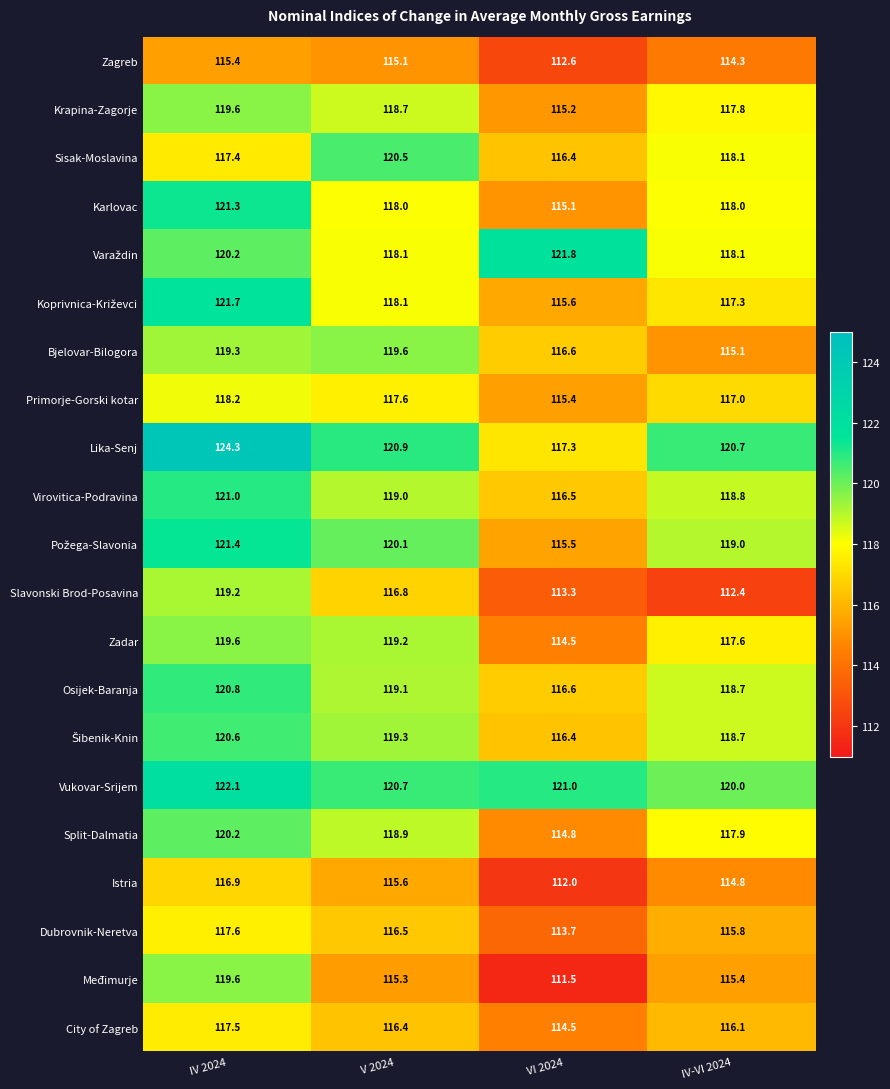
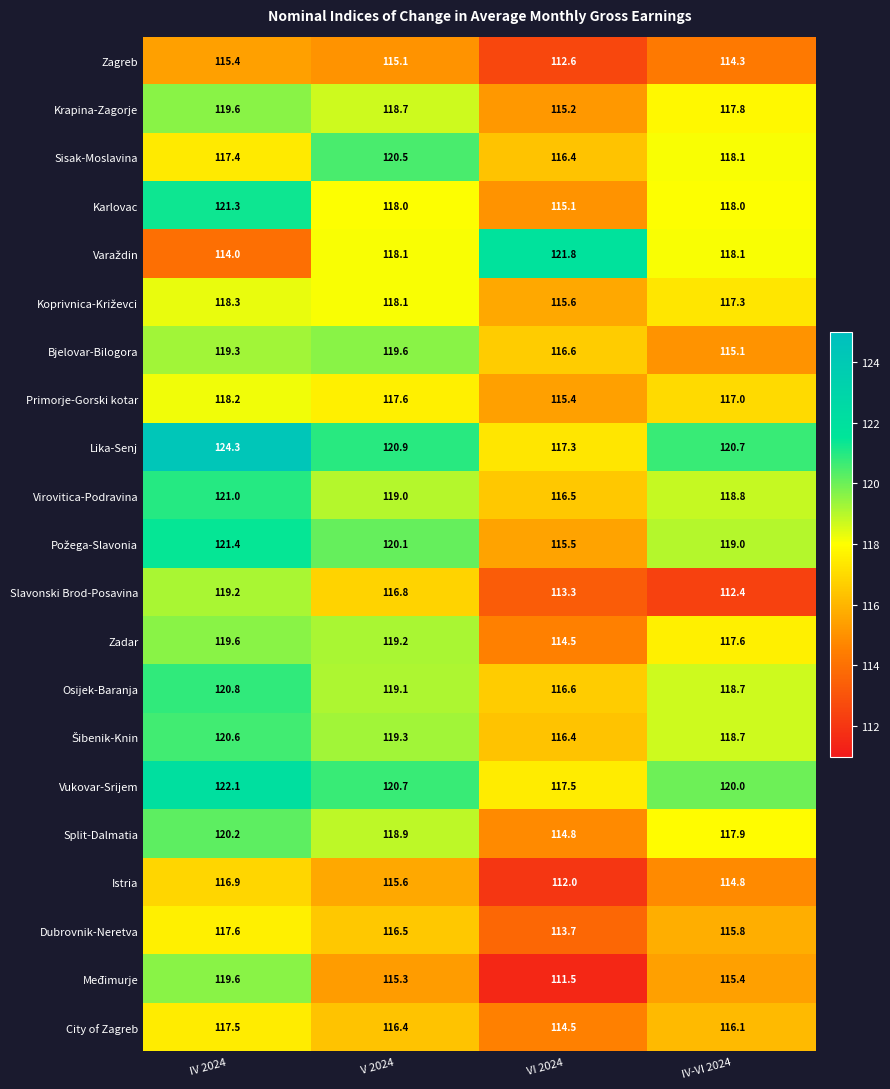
  {
    "Zagreb": {
      "IV 2024": 115.4,
      "V 2024": 115.1,
      "VI 2024": 112.6,
      "IV-VI 2024": 114.3
    },
    "Krapina-Zagorje": {
      "IV 2024": 119.6,
      "V 2024": 118.7,
      "VI 2024": 115.2,
      "IV-VI 2024": 117.8
    },
    "Sisak-Moslavina": {
      "IV 2024": 117.4,
      "V 2024": 120.5,
      "VI 2024": 116.4,
      "IV-VI 2024": 118.1
    },
    "Karlovac": {
      "IV 2024": 121.3,
      "V 2024": 118.0,
      "VI 2024": 115.1,
      "IV-VI 2024": 118.0
    },
    "Varaždin": {
-     "IV 2024": 120.2,
+     "IV 2024": 114.0,
      "V 2024": 118.1,
      "VI 2024": 121.8,
      "IV-VI 2024": 118.1
    },
    "Koprivnica-Križevci": {
-     "IV 2024": 121.7,
+     "IV 2024": 118.3,
      "V 2024": 118.1,
      "VI 2024": 115.6,
      "IV-VI 2024": 117.3
    },
    "Bjelovar-Bilogora": {
      "IV 2024": 119.3,
      "V 2024": 119.6,
      "VI 2024": 116.6,
      "IV-VI 2024": 115.1
    },
    "Primorje-Gorski kotar": {
      "IV 2024": 118.2,
      "V 2024": 117.6,
      "VI 2024": 115.4,
      "IV-VI 2024": 117.0
    },
    "Lika-Senj": {
      "IV 2024": 124.3,
      "V 2024": 120.9,
      "VI 2024": 117.3,
      "IV-VI 2024": 120.7
    },
    "Virovitica-Podravina": {
      "IV 2024": 121.0,
      "V 2024": 119.0,
      "VI 2024": 116.5,
      "IV-VI 2024": 118.8
    },
    "Požega-Slavonia": {
      "IV 2024": 121.4,
      "V 2024": 120.1,
      "VI 2024": 115.5,
      "IV-VI 2024": 119.0
    },
    "Slavonski Brod-Posavina": {
      "IV 2024": 119.2,
      "V 2024": 116.8,
      "VI 2024": 113.3,
      "IV-VI 2024": 112.4
    },
    "Zadar": {
      "IV 2024": 119.6,
      "V 2024": 119.2,
      "VI 2024": 114.5,
      "IV-VI 2024": 117.6
    },
    "Osijek-Baranja": {
      "IV 2024": 120.8,
      "V 2024": 119.1,
      "VI 2024": 116.6,
      "IV-VI 2024": 118.7
    },
    "Šibenik-Knin": {
      "IV 2024": 120.6,
      "V 2024": 119.3,
      "VI 2024": 116.4,
      "IV-VI 2024": 118.7
    },
    "Vukovar-Srijem": {
      "IV 2024": 122.1,
      "V 2024": 120.7,
-     "VI 2024": 121.0,
+     "VI 2024": 117.5,
      "IV-VI 2024": 120.0
    },
    "Split-Dalmatia": {
      "IV 2024": 120.2,
      "V 2024": 118.9,
      "VI 2024": 114.8,
      "IV-VI 2024": 117.9
    },
    "Istria": {
      "IV 2024": 116.9,
      "V 2024": 115.6,
      "VI 2024": 112.0,
      "IV-VI 2024": 114.8
    },
    "Dubrovnik-Neretva": {
      "IV 2024": 117.6,
      "V 2024": 116.5,
      "VI 2024": 113.7,
      "IV-VI 2024": 115.8
    },
    "Međimurje": {
      "IV 2024": 119.6,
      "V 2024": 115.3,
      "VI 2024": 111.5,
      "IV-VI 2024": 115.4
    },
    "City of Zagreb": {
      "IV 2024": 117.5,
      "V 2024": 116.4,
      "VI 2024": 114.5,
      "IV-VI 2024": 116.1
    }
  }
